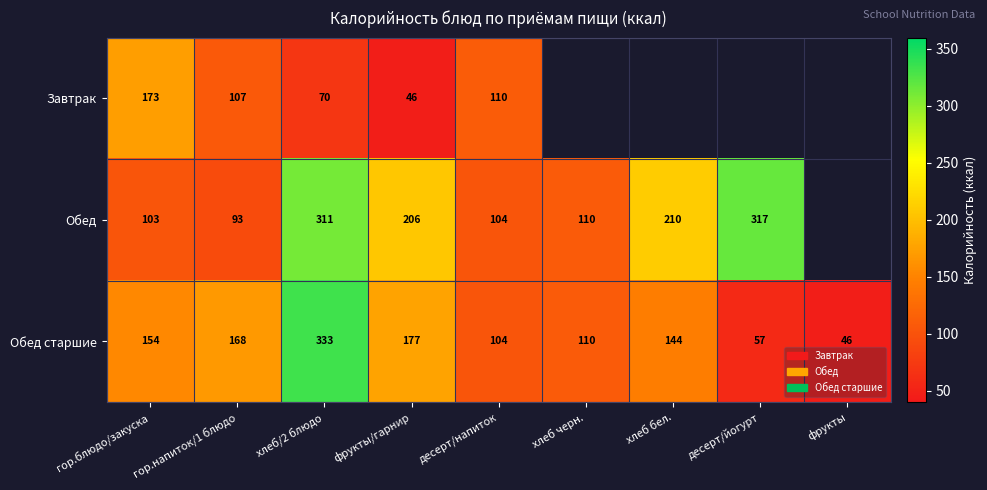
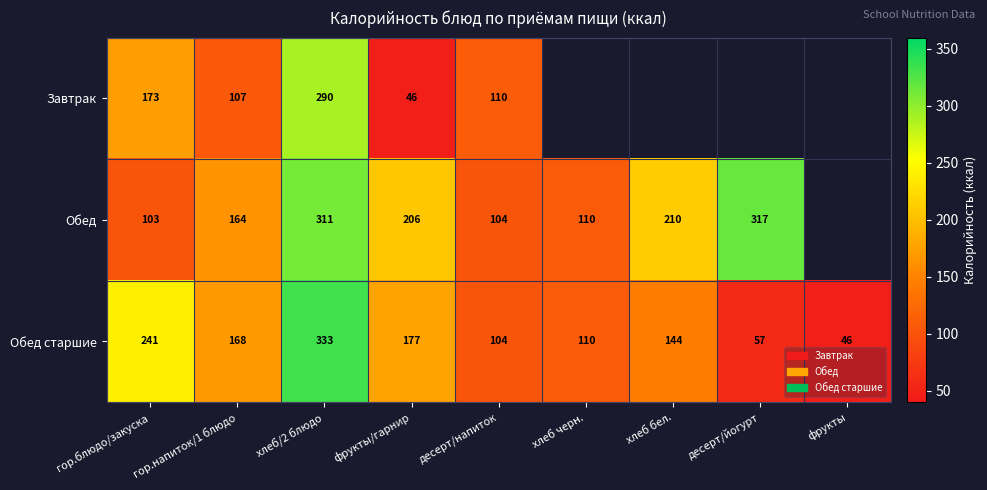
  {
    "Завтрак": {
      "гор.блюдо/закуска": 173,
      "гор.напиток/1 блюдо": 107,
-     "хлеб/2 блюдо": 70,
+     "хлеб/2 блюдо": 290,
      "фрукты/гарнир": 46,
      "десерт/напиток": 110
    },
    "Обед": {
      "гор.блюдо/закуска": 103,
-     "гор.напиток/1 блюдо": 93,
+     "гор.напиток/1 блюдо": 164,
      "хлеб/2 блюдо": 311,
      "фрукты/гарнир": 206,
      "десерт/напиток": 104,
      "хлеб черн.": 110,
      "хлеб бел.": 210,
      "десерт/йогурт": 317
    },
    "Обед старшие": {
-     "гор.блюдо/закуска": 154,
+     "гор.блюдо/закуска": 241,
      "гор.напиток/1 блюдо": 168,
      "хлеб/2 блюдо": 333,
      "фрукты/гарнир": 177,
      "десерт/напиток": 104,
      "хлеб черн.": 110,
      "хлеб бел.": 144,
      "десерт/йогурт": 57,
      "фрукты": 46
    }
  }
